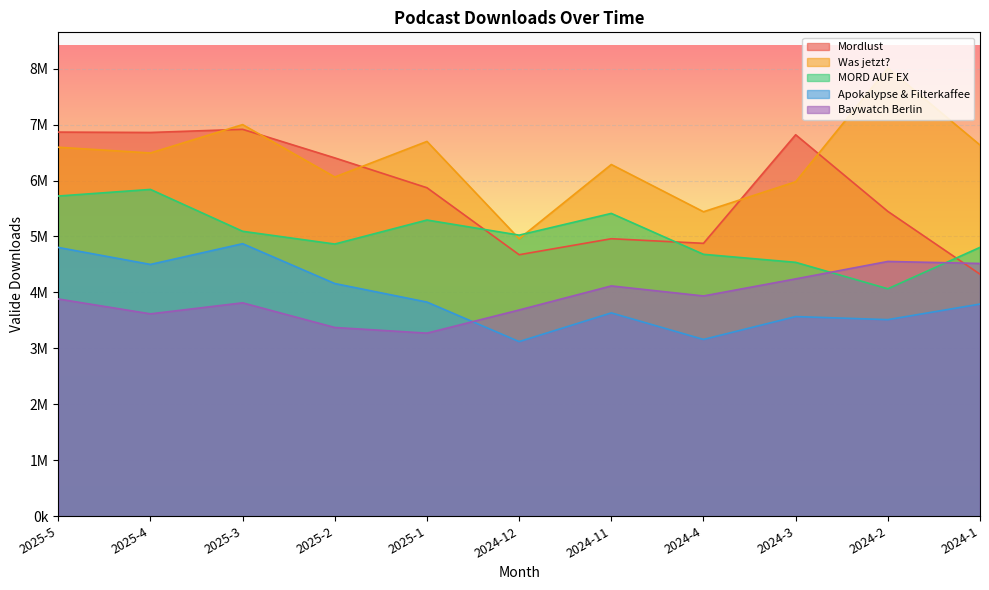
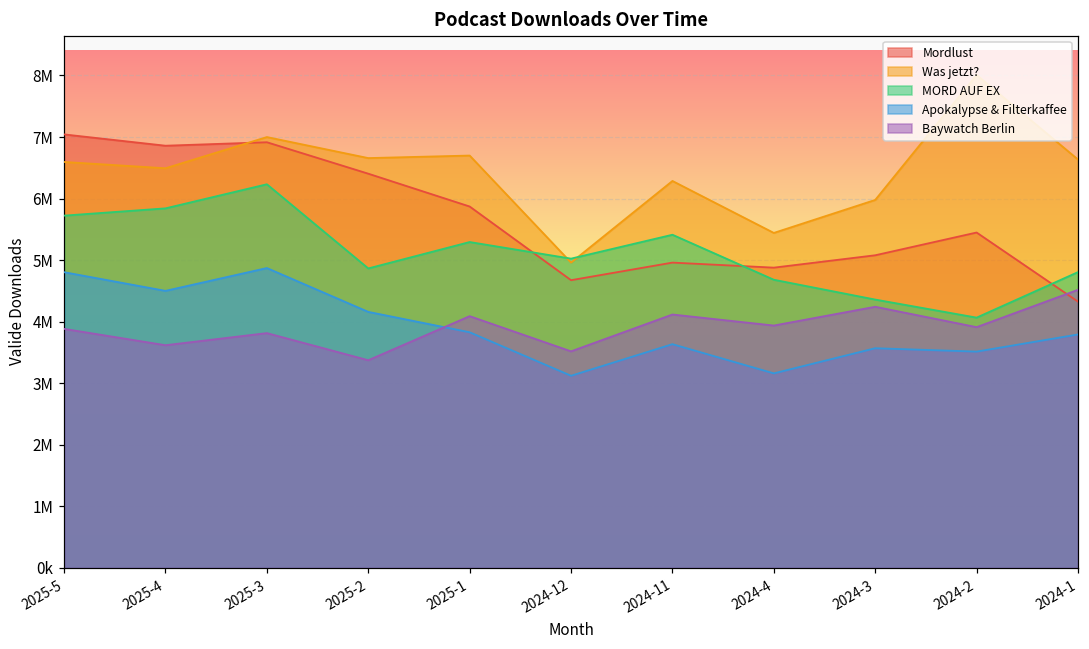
  {
    "Mordlust": {
-     "2025-5": 6900000,
+     "2025-5": 7000000,
      "2025-4": 6900000,
      "2025-3": 6900000,
      "2025-2": 6400000,
      "2025-1": 5900000,
      "2024-12": 4700000,
      "2024-11": 5000000,
      "2024-4": 4900000,
-     "2024-3": 6800000,
+     "2024-3": 5100000,
      "2024-2": 5400000,
      "2024-1": 4300000
    },
    "Was jetzt?": {
      "2025-5": 6600000,
      "2025-4": 6500000,
      "2025-3": 7000000,
-     "2025-2": 6100000,
+     "2025-2": 6700000,
      "2025-1": 6700000,
      "2024-12": 5000000,
      "2024-11": 6300000,
      "2024-4": 5400000,
      "2024-3": 6000000,
      "2024-1": 6600000
    },
    "MORD AUF EX": {
      "2025-5": 5700000,
      "2025-4": 5800000,
-     "2025-3": 5100000,
+     "2025-3": 6200000,
      "2025-2": 4900000,
      "2025-1": 5300000,
      "2024-12": 5000000,
      "2024-11": 5400000,
      "2024-4": 4700000,
-     "2024-3": 4500000,
+     "2024-3": 4400000,
      "2024-2": 4100000,
      "2024-1": 4800000
    },
    "Apokalypse & Filterkaffee": {
      "2025-5": 4800000,
      "2025-4": 4500000,
      "2025-3": 4900000,
      "2025-2": 4200000,
      "2025-1": 3800000,
      "2024-12": 3100000,
      "2024-11": 3600000,
      "2024-4": 3200000,
      "2024-3": 3600000,
      "2024-2": 3500000,
      "2024-1": 3800000
    },
    "Baywatch Berlin": {
      "2025-5": 3900000,
      "2025-4": 3600000,
      "2025-3": 3800000,
      "2025-2": 3400000,
-     "2025-1": 3300000,
-     "2024-12": 3700000,
+     "2025-1": 4100000,
+     "2024-12": 3500000,
      "2024-11": 4100000,
      "2024-4": 3900000,
      "2024-3": 4200000,
-     "2024-2": 4600000,
+     "2024-2": 3900000,
      "2024-1": 4500000
    }
  }
